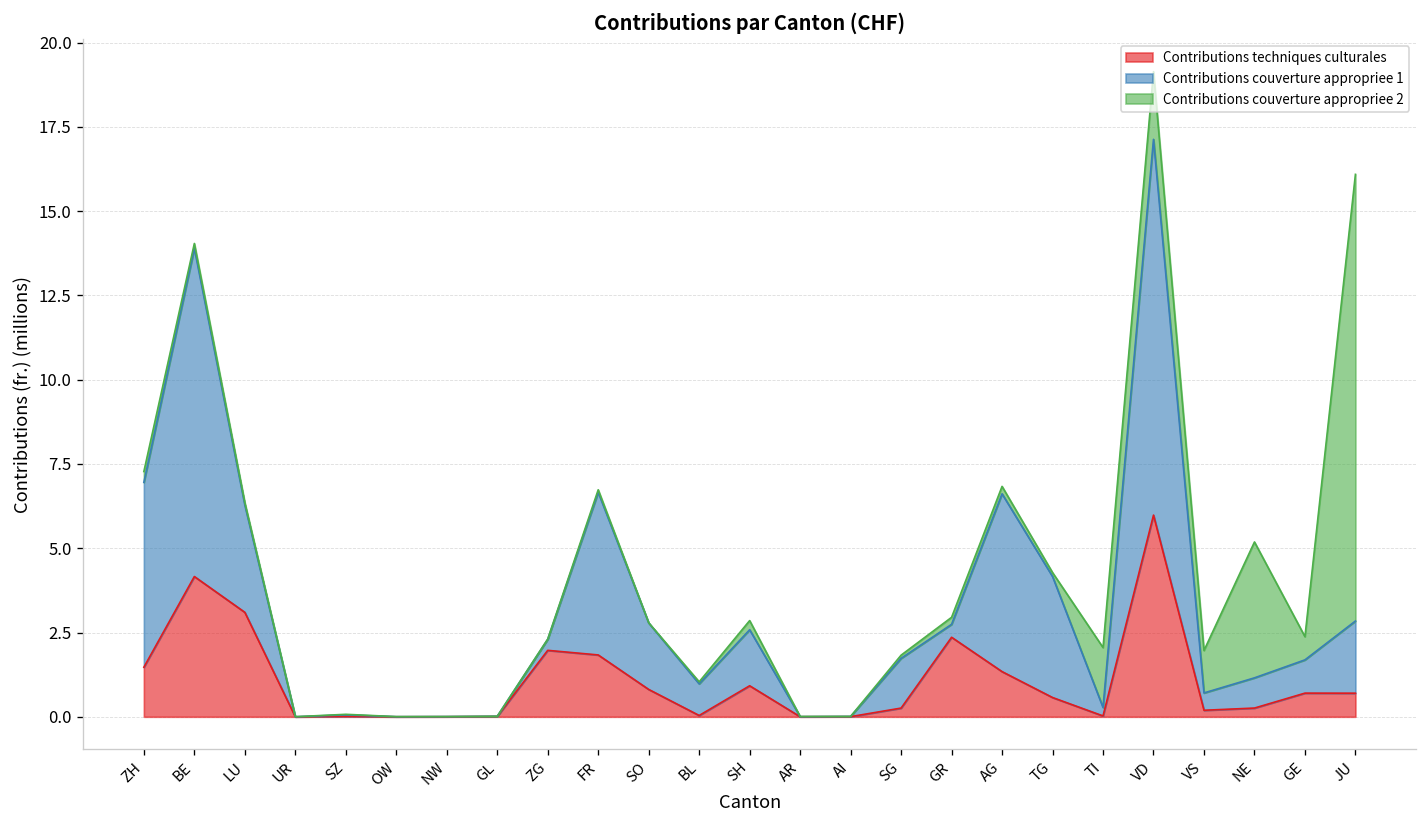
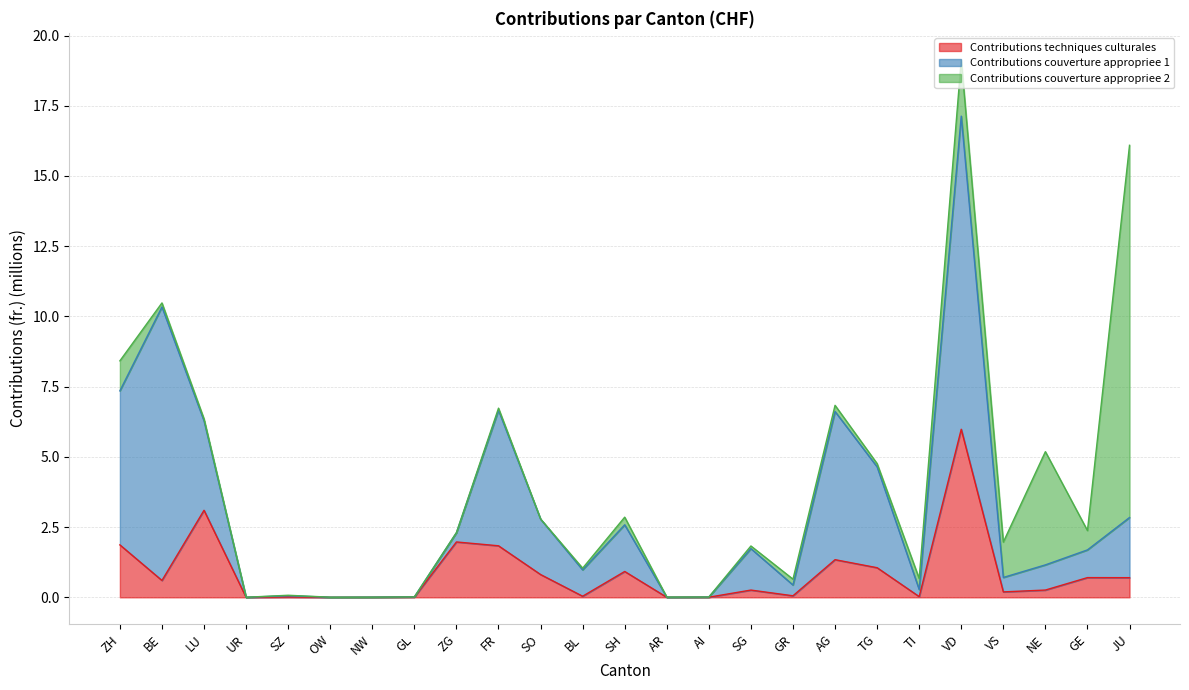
  {
    "Contributions techniques culturales": {
-     "ZH": 1.5,
-     "BE": 4.2,
+     "ZH": 1.9,
+     "BE": 0.6,
      "LU": 3.1,
      "ZG": 2.0,
      "FR": 1.8,
      "SO": 0.8,
      "BL": 0.0,
      "SH": 0.9,
      "SG": 0.3,
-     "GR": 2.4,
+     "GR": 0.1,
      "AG": 1.3,
-     "TG": 0.6,
+     "TG": 1.1,
      "TI": 0.0,
      "VD": 6.0,
      "VS": 0.2,
      "NE": 0.3,
      "GE": 0.7,
      "JU": 0.7
    },
    "Contributions couverture appropriee 1": {
      "ZH": 5.5,
      "BE": 9.7,
      "SH": 1.7,
      "SG": 1.5,
      "GR": 0.4,
      "AG": 5.3,
      "TG": 3.6,
      "TI": 0.3,
      "VD": 11.1,
      "VS": 0.5,
      "NE": 0.9,
      "GE": 1.0,
      "JU": 2.1
    },
    "Contributions couverture appropriee 2": {
-     "ZH": 0.3,
+     "ZH": 1.1,
      "BE": 0.1,
      "SH": 0.3,
      "SG": 0.1,
      "GR": 0.2,
      "AG": 0.2,
      "TG": 0.1,
-     "TI": 1.8,
+     "TI": 0.4,
      "VS": 1.3,
      "NE": 4.0,
      "GE": 0.7,
      "JU": 13.3
    }
  }
